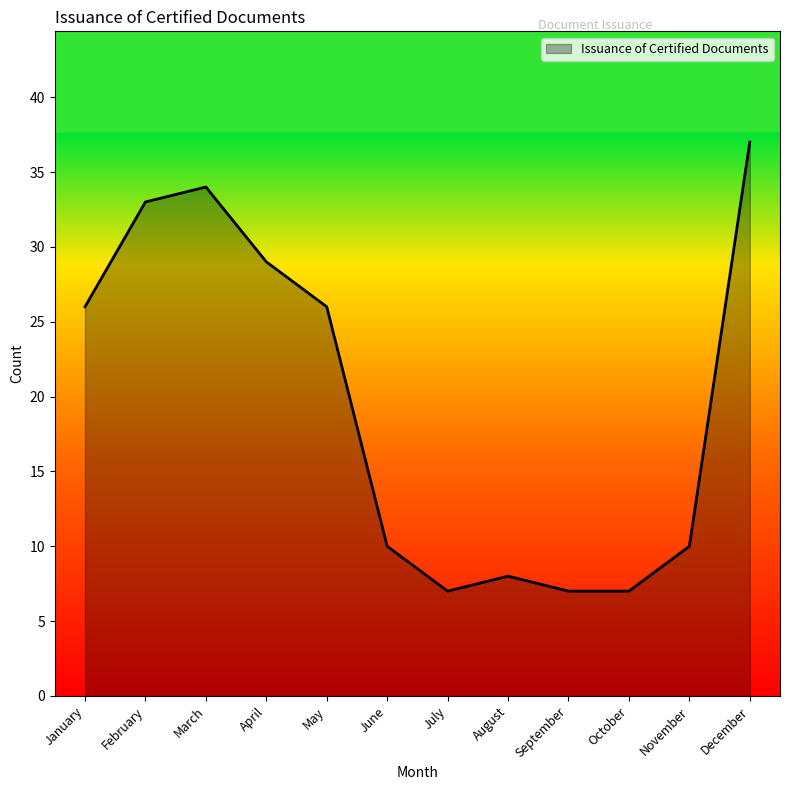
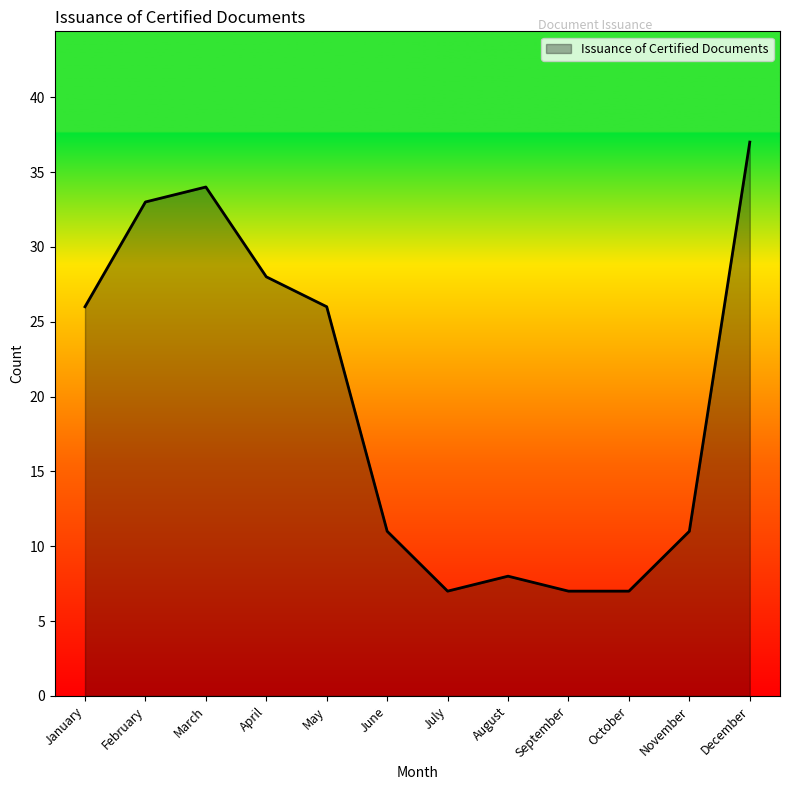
  {
    "January": 26,
    "February": 33,
    "March": 34,
-   "April": 29,
+   "April": 28,
    "May": 26,
-   "June": 10,
+   "June": 11,
    "July": 7,
    "August": 8,
    "September": 7,
    "October": 7,
-   "November": 10,
+   "November": 11,
    "December": 37
  }
